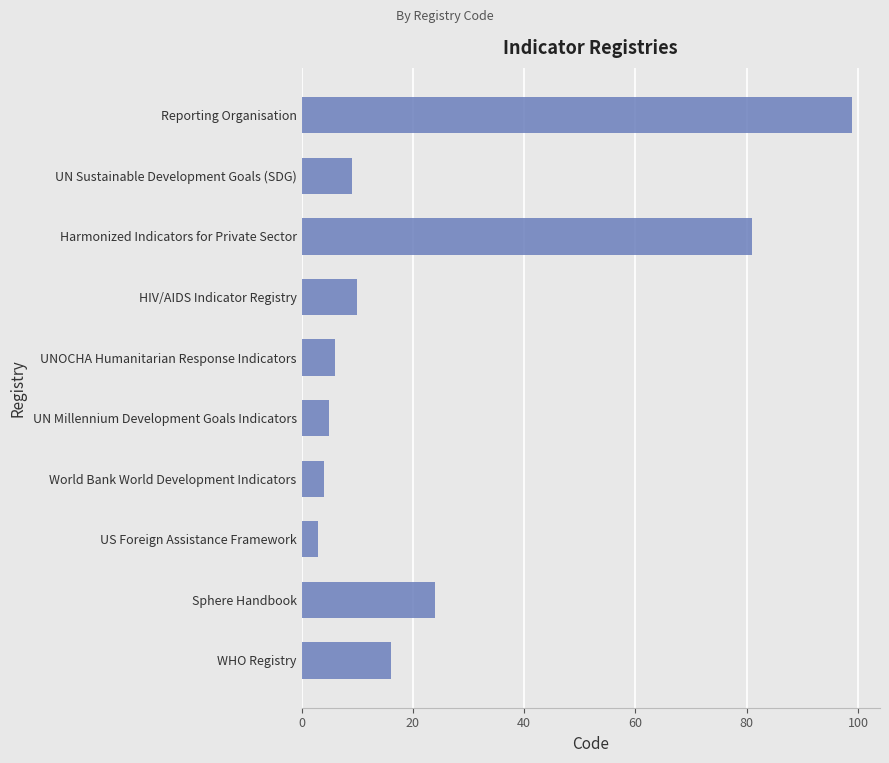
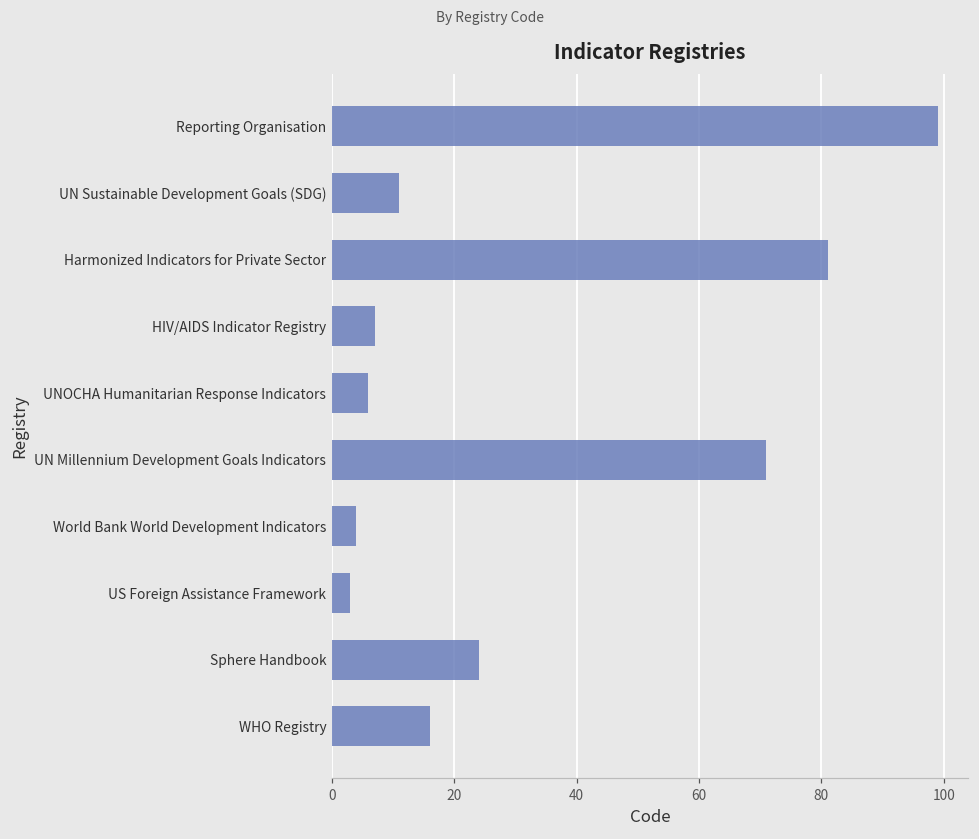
  {
    "Reporting Organisation": 99,
-   "UN Sustainable Development Goals (SDG)": 9,
+   "UN Sustainable Development Goals (SDG)": 11,
    "Harmonized Indicators for Private Sector": 81,
-   "HIV/AIDS Indicator Registry": 10,
+   "HIV/AIDS Indicator Registry": 7,
    "UNOCHA Humanitarian Response Indicators": 6,
-   "UN Millennium Development Goals Indicators": 5,
+   "UN Millennium Development Goals Indicators": 71,
    "World Bank World Development Indicators": 4,
    "US Foreign Assistance Framework": 3,
    "Sphere Handbook": 24,
    "WHO Registry": 16
  }
